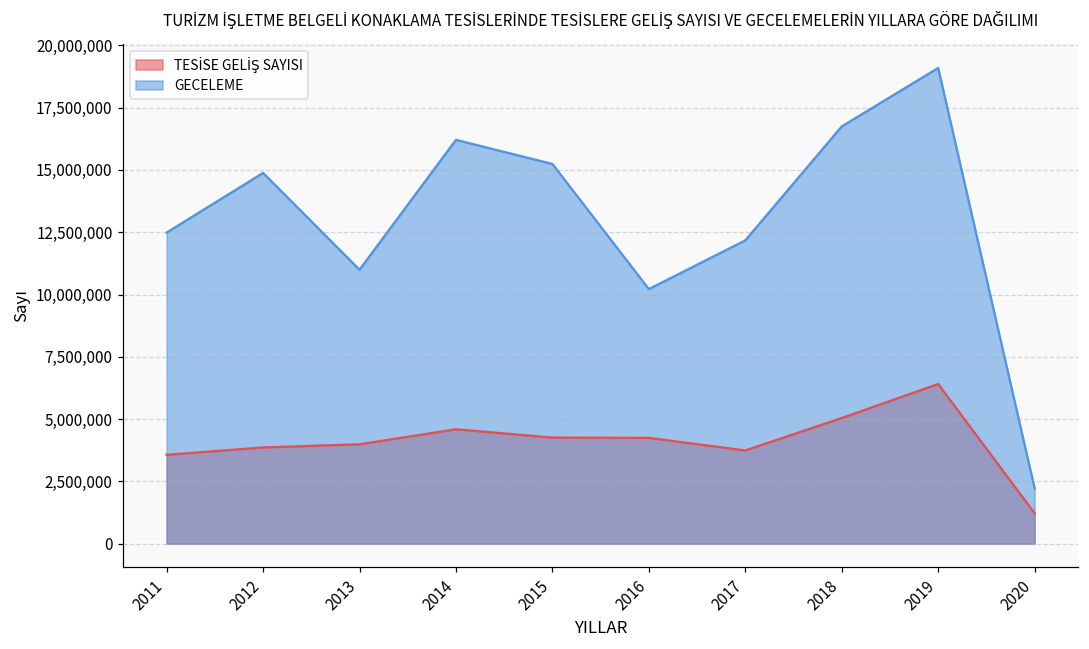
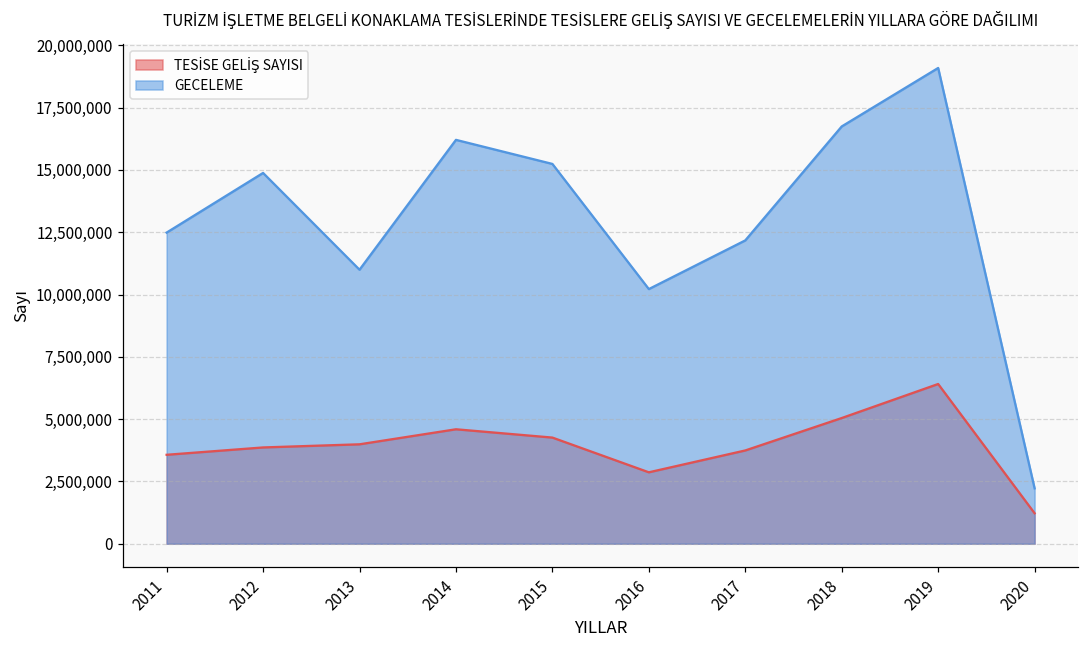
  {
    "TESİSE GELİŞ SAYISI": {
      "2011": "3,600,000",
      "2012": "3,900,000",
      "2013": "4,000,000",
      "2014": "4,600,000",
      "2015": "4,300,000",
-     "2016": "4,200,000",
+     "2016": "2,900,000",
      "2017": "3,700,000",
      "2018": "5,000,000",
      "2019": "6,400,000",
      "2020": "1,200,000"
    },
    "GECELEME": {
      "2011": "12,500,000",
      "2012": "14,900,000",
      "2013": "11,000,000",
      "2014": "16,200,000",
      "2015": "15,200,000",
      "2016": "10,200,000",
      "2017": "12,200,000",
      "2018": "16,700,000",
      "2019": "19,100,000",
      "2020": "2,200,000"
    }
  }
